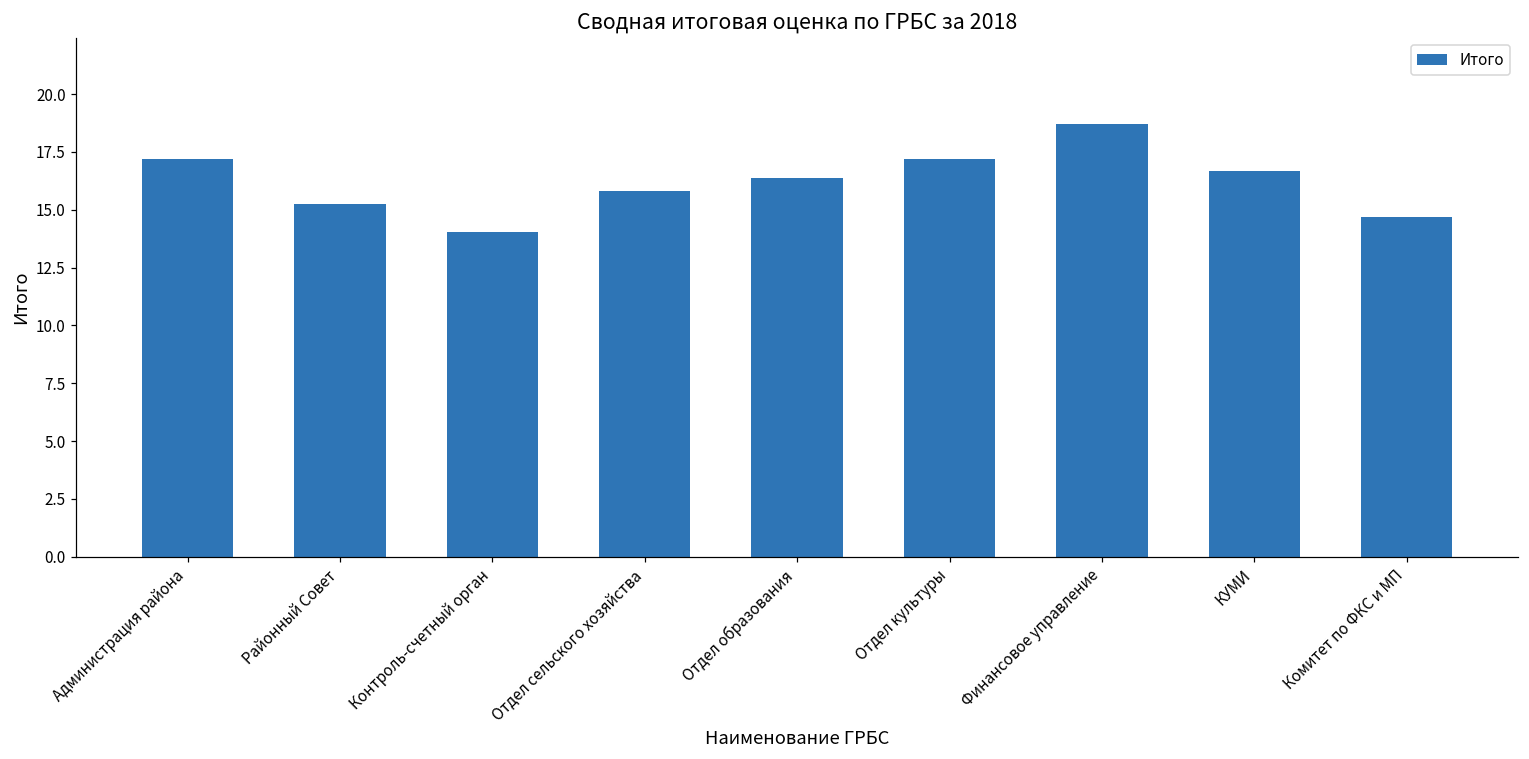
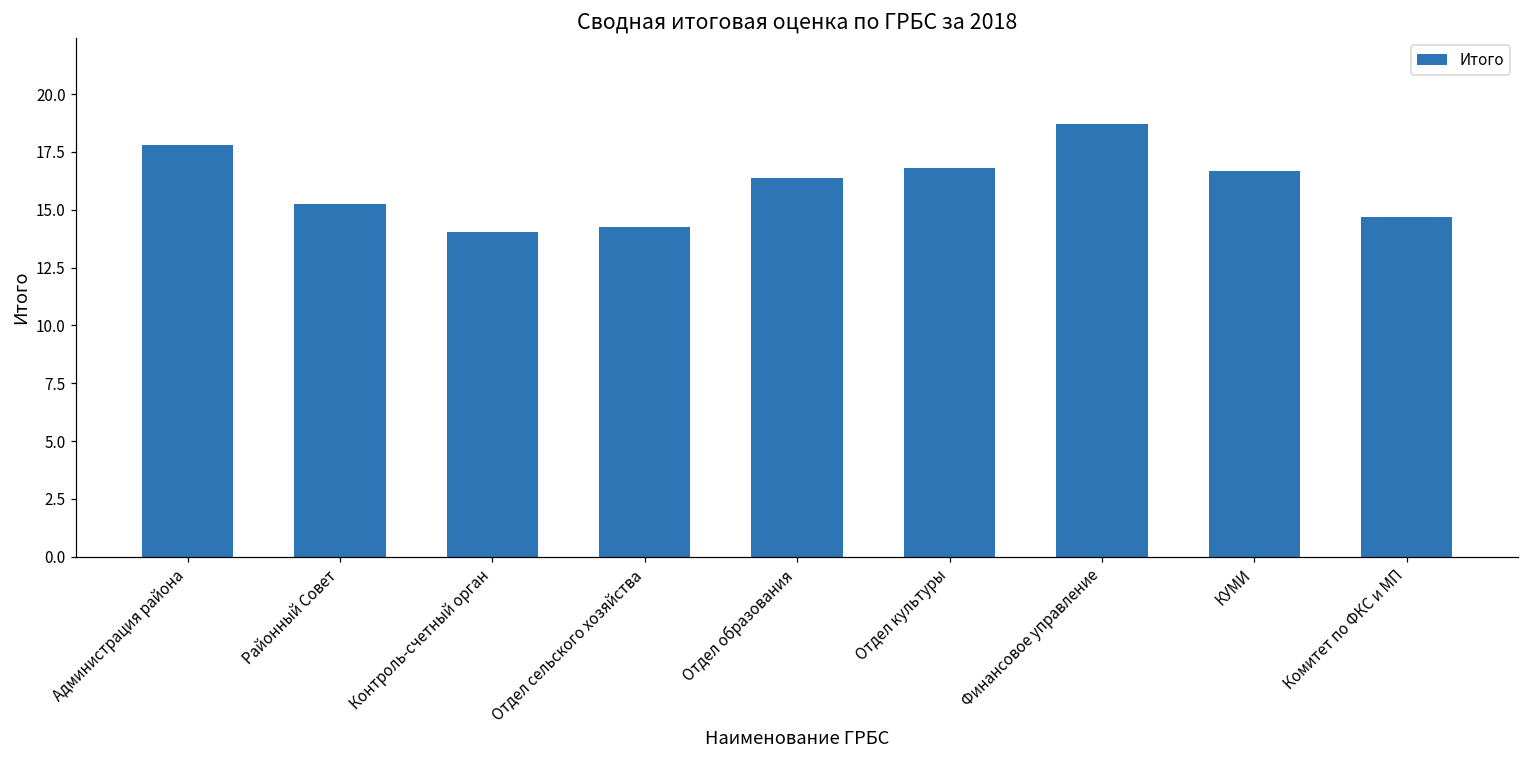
  {
-   "Администрация района": 17.2,
+   "Администрация района": 17.8,
    "Районный Совет": 15.3,
    "Контроль-счетный орган": 14.0,
-   "Отдел сельского хозяйства": 15.8,
+   "Отдел сельского хозяйства": 14.3,
    "Отдел образования": 16.4,
-   "Отдел культуры": 17.2,
+   "Отдел культуры": 16.8,
    "Финансовое управление": 18.7,
    "КУМИ": 16.7,
    "Комитет по ФКС и МП": 14.7
  }
